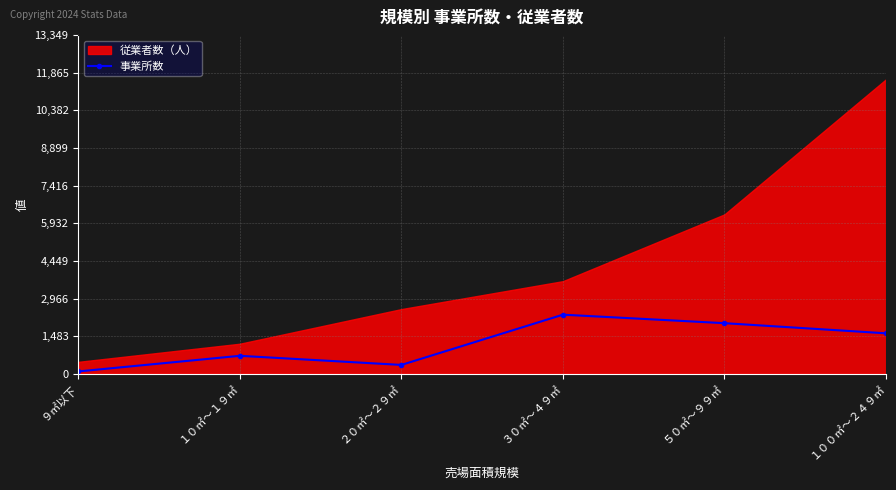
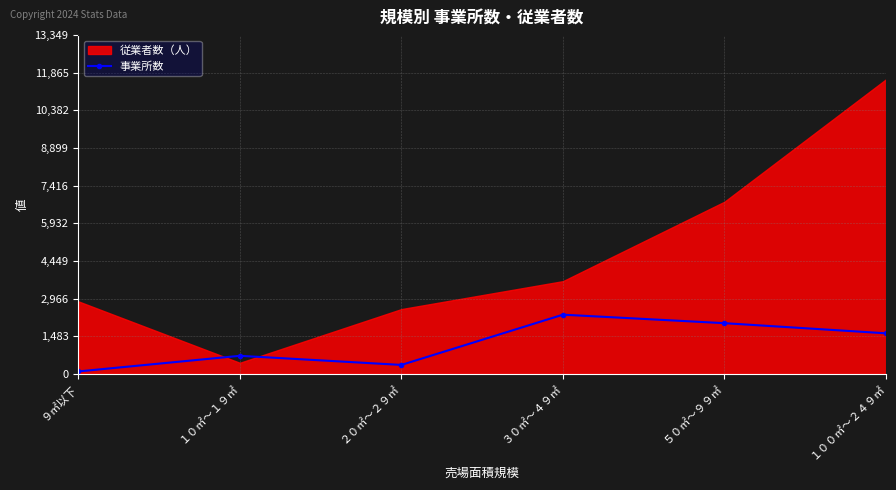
  {
    "従業者数（人）": {
-     "９㎡以下": "500",
-     "１０㎡～１９㎡": "1,200",
+     "９㎡以下": "2,900",
+     "１０㎡～１９㎡": "400",
      "２０㎡～２９㎡": "2,600",
      "３０㎡～４９㎡": "3,700",
-     "５０㎡～９９㎡": "6,300",
+     "５０㎡～９９㎡": "6,800",
      "１００㎡～２４９㎡": "11,600"
    },
    "事業所数": {
      "９㎡以下": "100",
      "１０㎡～１９㎡": "700",
      "２０㎡～２９㎡": "400",
      "３０㎡～４９㎡": "2,300",
      "５０㎡～９９㎡": "2,000",
      "１００㎡～２４９㎡": "1,600"
    }
  }
